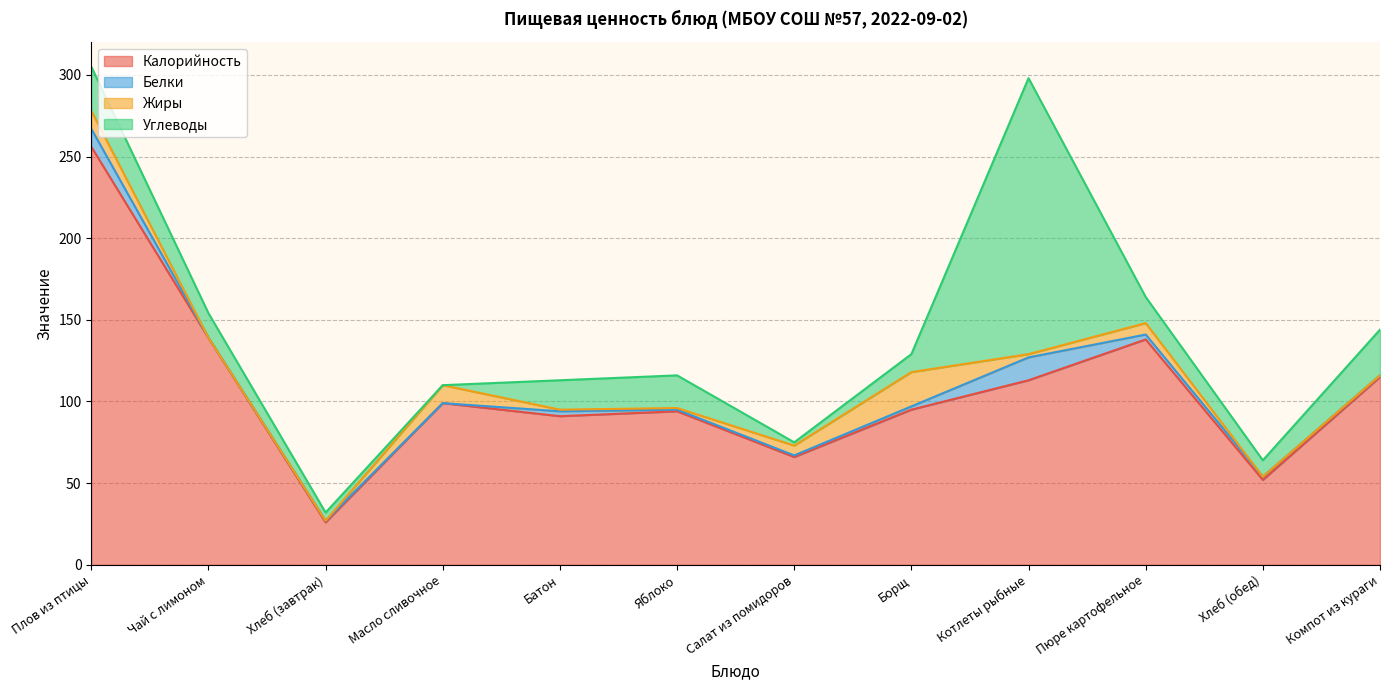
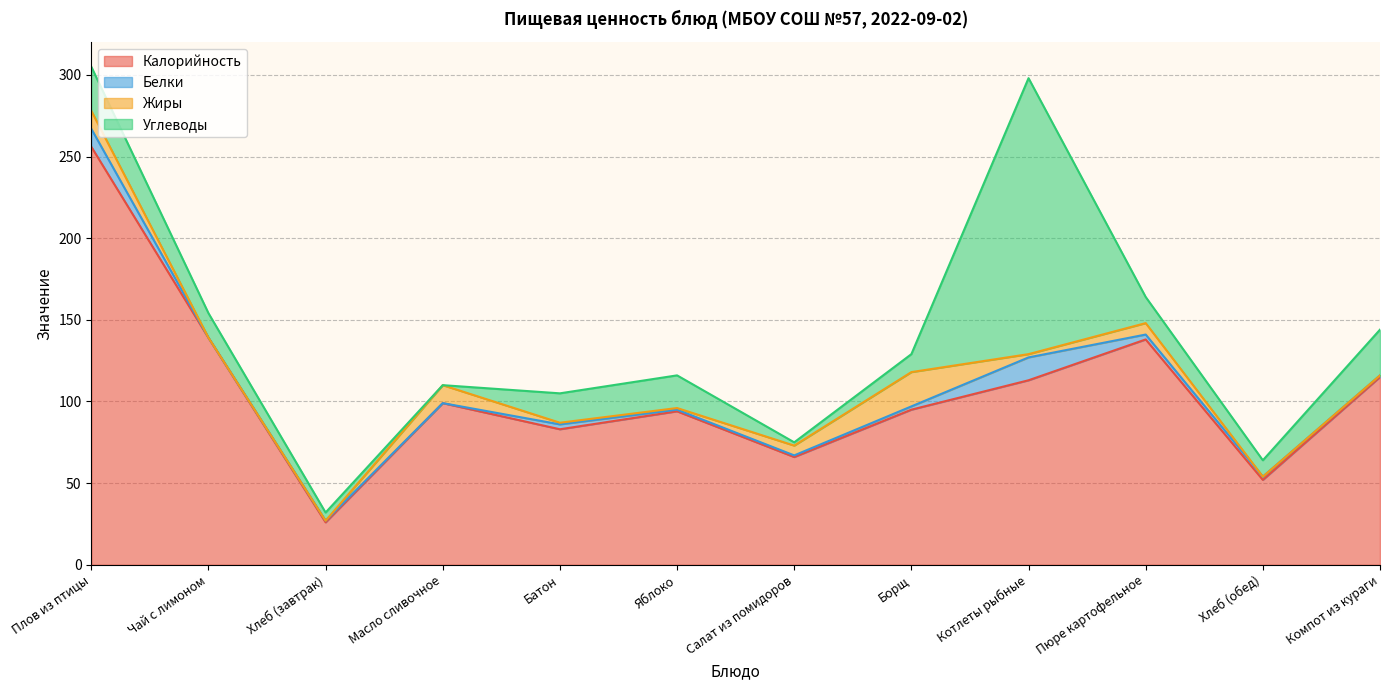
  {
    "Калорийность": {
      "Плов из птицы": 256,
-     "Батон": 91,
+     "Батон": 83,
      "Борщ": 95,
      "Котлеты рыбные": 113,
      "Пюре картофельное": 138,
      "Хлеб (обед)": 52
    },
    "Белки": {
      "Плов из птицы": 11,
      "Борщ": 2,
      "Котлеты рыбные": 14,
      "Пюре картофельное": 3
    },
    "Жиры": {
      "Плов из птицы": 11,
      "Салат из помидоров": 6,
      "Борщ": 21,
      "Котлеты рыбные": 2,
      "Пюре картофельное": 7
    },
    "Углеводы": {
      "Плов из птицы": 27,
      "Чай с лимоном": 15,
      "Хлеб (завтрак)": 5,
      "Батон": 18,
      "Яблоко": 20,
      "Салат из помидоров": 2,
      "Борщ": 11,
      "Котлеты рыбные": 169,
      "Пюре картофельное": 16,
      "Хлеб (обед)": 10,
      "Компот из кураги": 28
    }
  }
